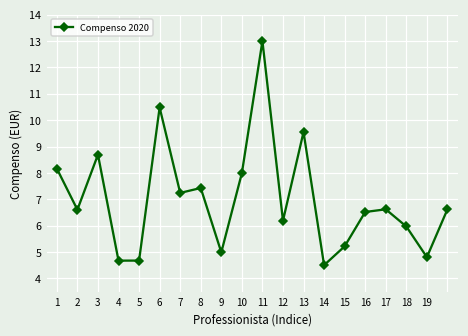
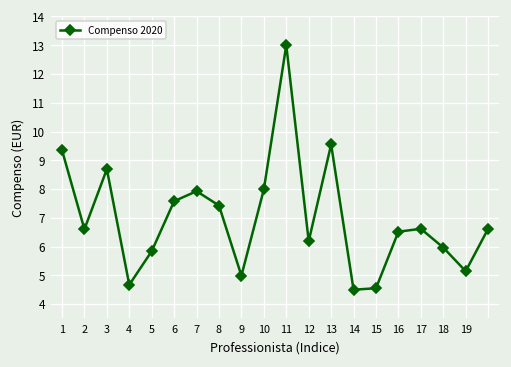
  {
-   "1": 8.2,
+   "1": 9.4,
    "2": 6.6,
    "3": 8.7,
    "4": 4.7,
-   "5": 4.7,
-   "6": 10.5,
-   "7": 7.2,
+   "5": 5.8,
+   "6": 7.6,
+   "7": 7.9,
    "8": 7.4,
    "9": 5.0,
    "10": 8.0,
    "11": 13.0,
    "12": 6.2,
    "13": 9.5,
    "14": 4.5,
-   "15": 5.2,
+   "15": 4.6,
    "16": 6.5,
    "17": 6.6,
    "18": 6.0,
-   "19": 4.8
+   "19": 5.1
  }
